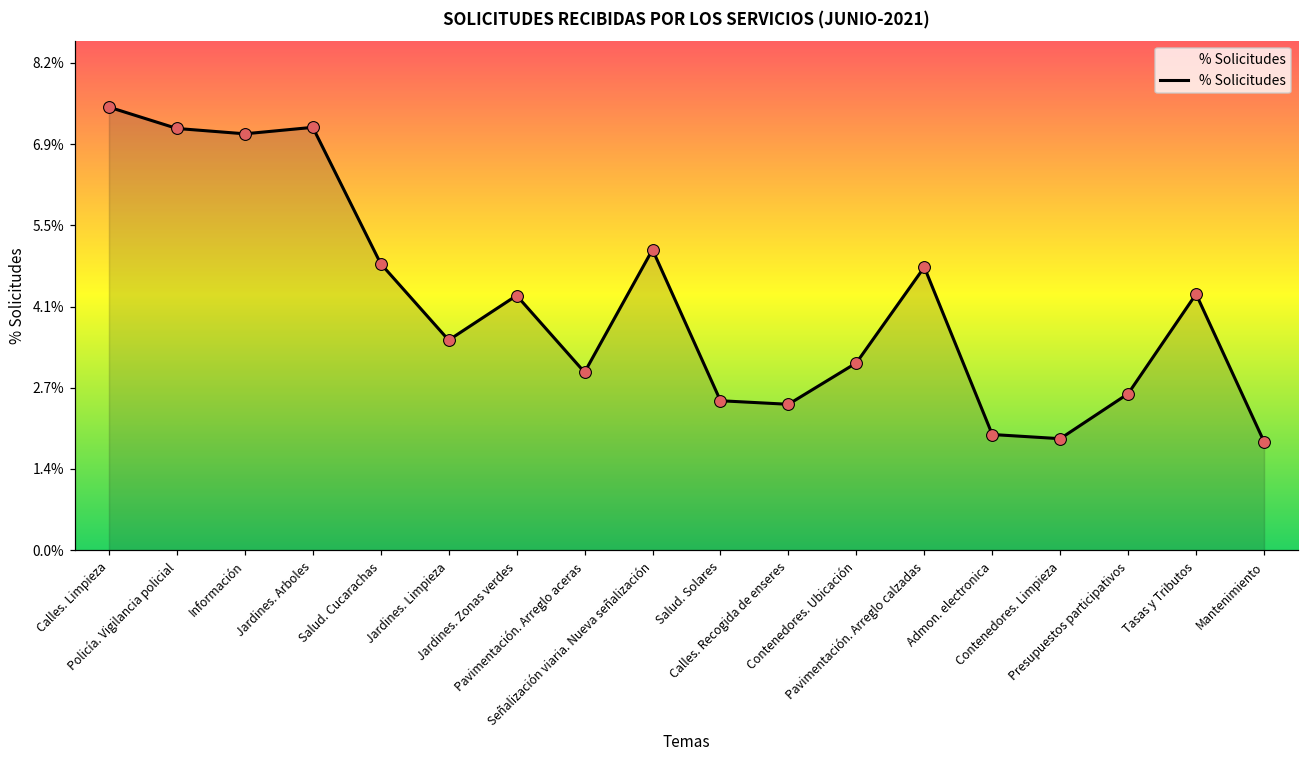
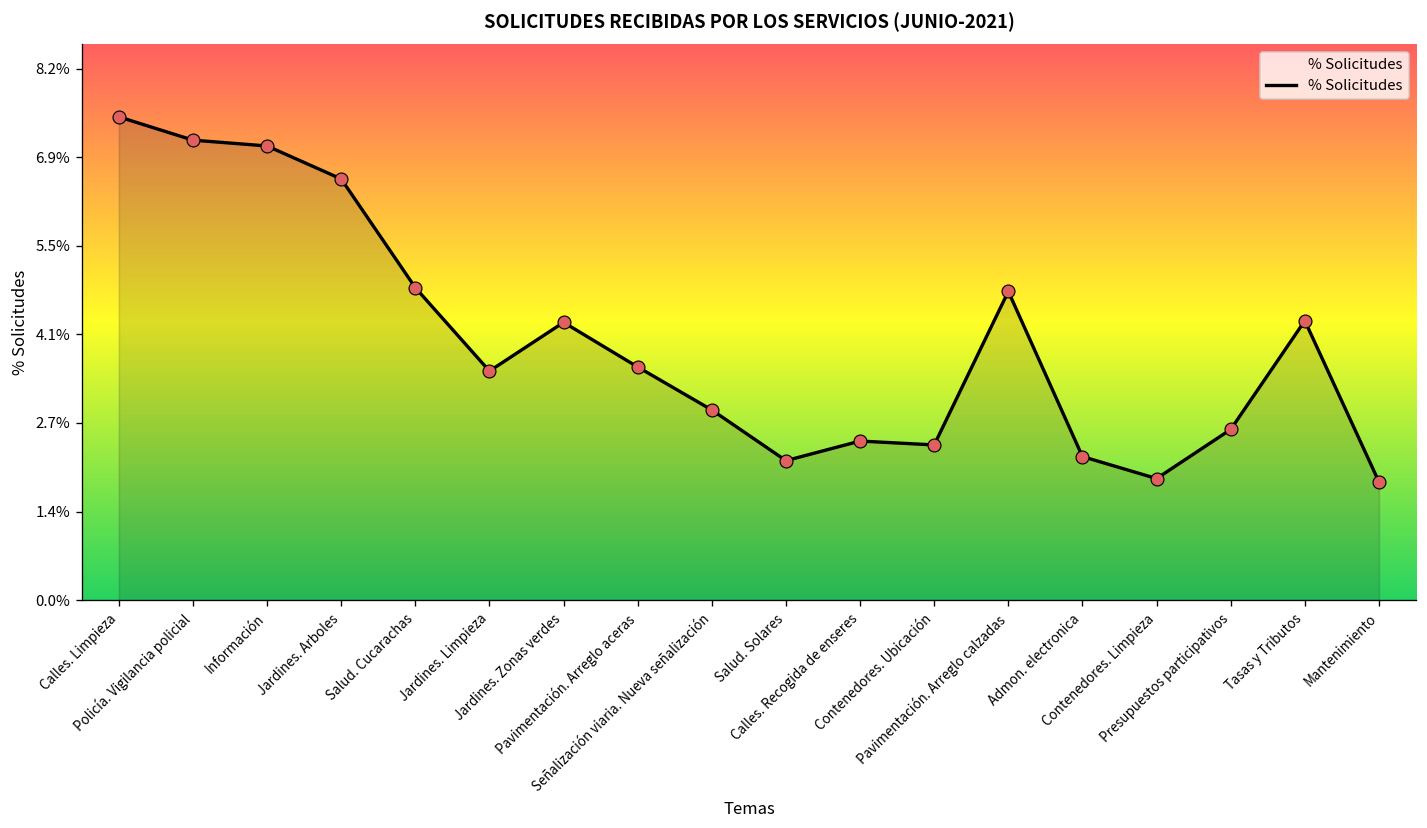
  {
    "Calles. Limpieza": "7.5%",
    "Policía. Vigilancia policial": "7.1%",
    "Información": "7.0%",
-   "Jardines. Arboles": "7.1%",
+   "Jardines. Arboles": "6.5%",
    "Salud. Cucarachas": "4.8%",
    "Jardines. Limpieza": "3.5%",
    "Jardines. Zonas verdes": "4.3%",
-   "Pavimentación. Arreglo aceras": "3.0%",
-   "Señalización viaria. Nueva señalización": "5.1%",
-   "Salud. Solares": "2.5%",
+   "Pavimentación. Arreglo aceras": "3.6%",
+   "Señalización viaria. Nueva señalización": "2.9%",
+   "Salud. Solares": "2.2%",
    "Calles. Recogida de enseres": "2.5%",
-   "Contenedores. Ubicación": "3.2%",
+   "Contenedores. Ubicación": "2.4%",
    "Pavimentación. Arreglo calzadas": "4.8%",
-   "Admon. electronica": "2.0%",
+   "Admon. electronica": "2.2%",
    "Contenedores. Limpieza": "1.9%",
    "Presupuestos participativos": "2.6%",
    "Tasas y Tributos": "4.3%",
    "Mantenimiento": "1.8%"
  }
